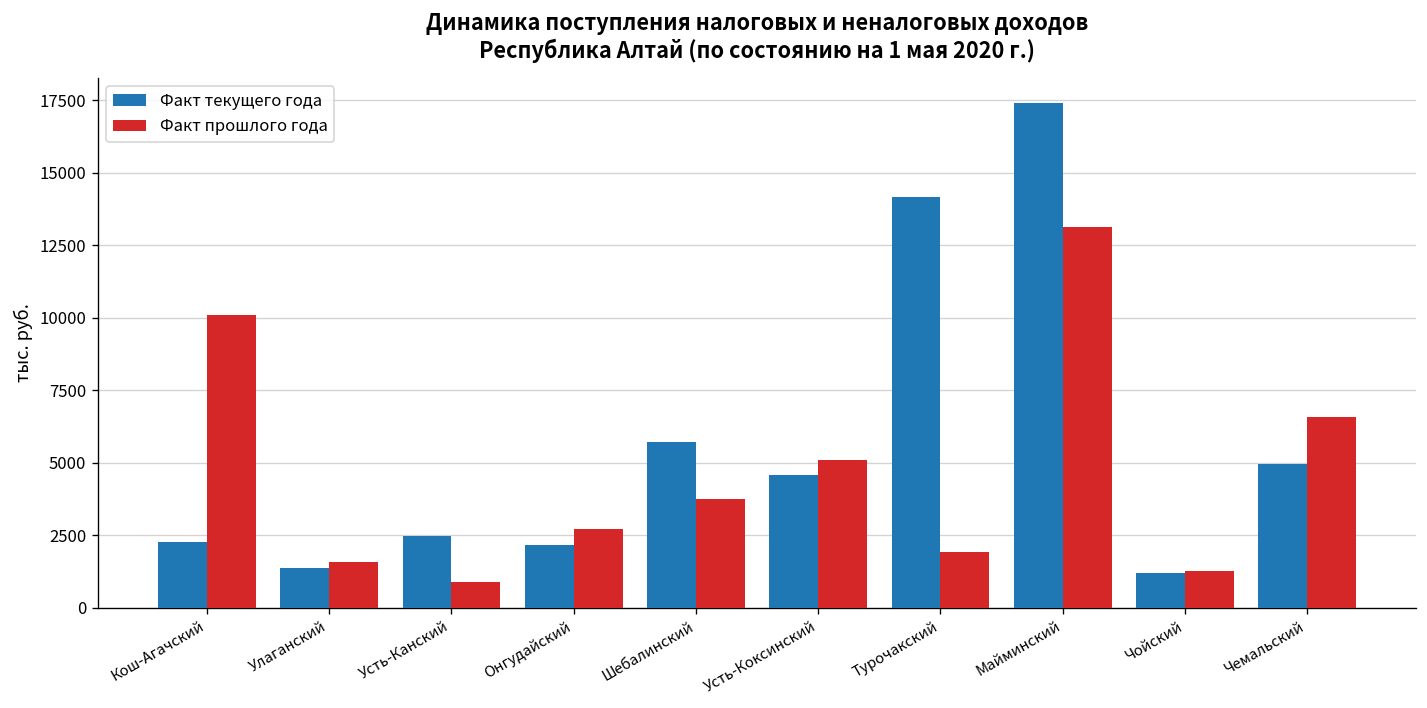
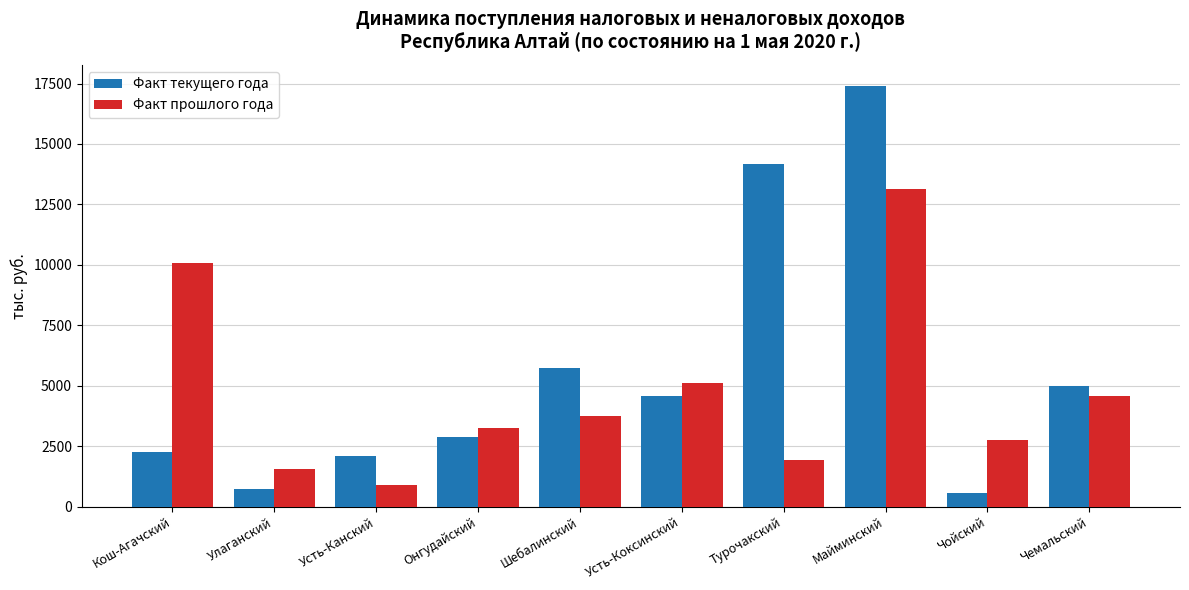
  {
    "Факт текущего года": {
      "Кош-Агачский": 2300,
-     "Улаганский": 1400,
-     "Усть-Канский": 2500,
-     "Онгудайский": 2200,
+     "Улаганский": 700,
+     "Усть-Канский": 2100,
+     "Онгудайский": 2900,
      "Шебалинский": 5700,
      "Усть-Коксинский": 4600,
      "Турочакский": 14200,
      "Майминский": 17400,
-     "Чойский": 1200,
+     "Чойский": 600,
      "Чемальский": 5000
    },
    "Факт прошлого года": {
      "Кош-Агачский": 10100,
      "Улаганский": 1600,
      "Усть-Канский": 900,
-     "Онгудайский": 2700,
+     "Онгудайский": 3300,
      "Шебалинский": 3700,
      "Усть-Коксинский": 5100,
      "Турочакский": 1900,
      "Майминский": 13100,
-     "Чойский": 1300,
-     "Чемальский": 6600
+     "Чойский": 2800,
+     "Чемальский": 4600
    }
  }
